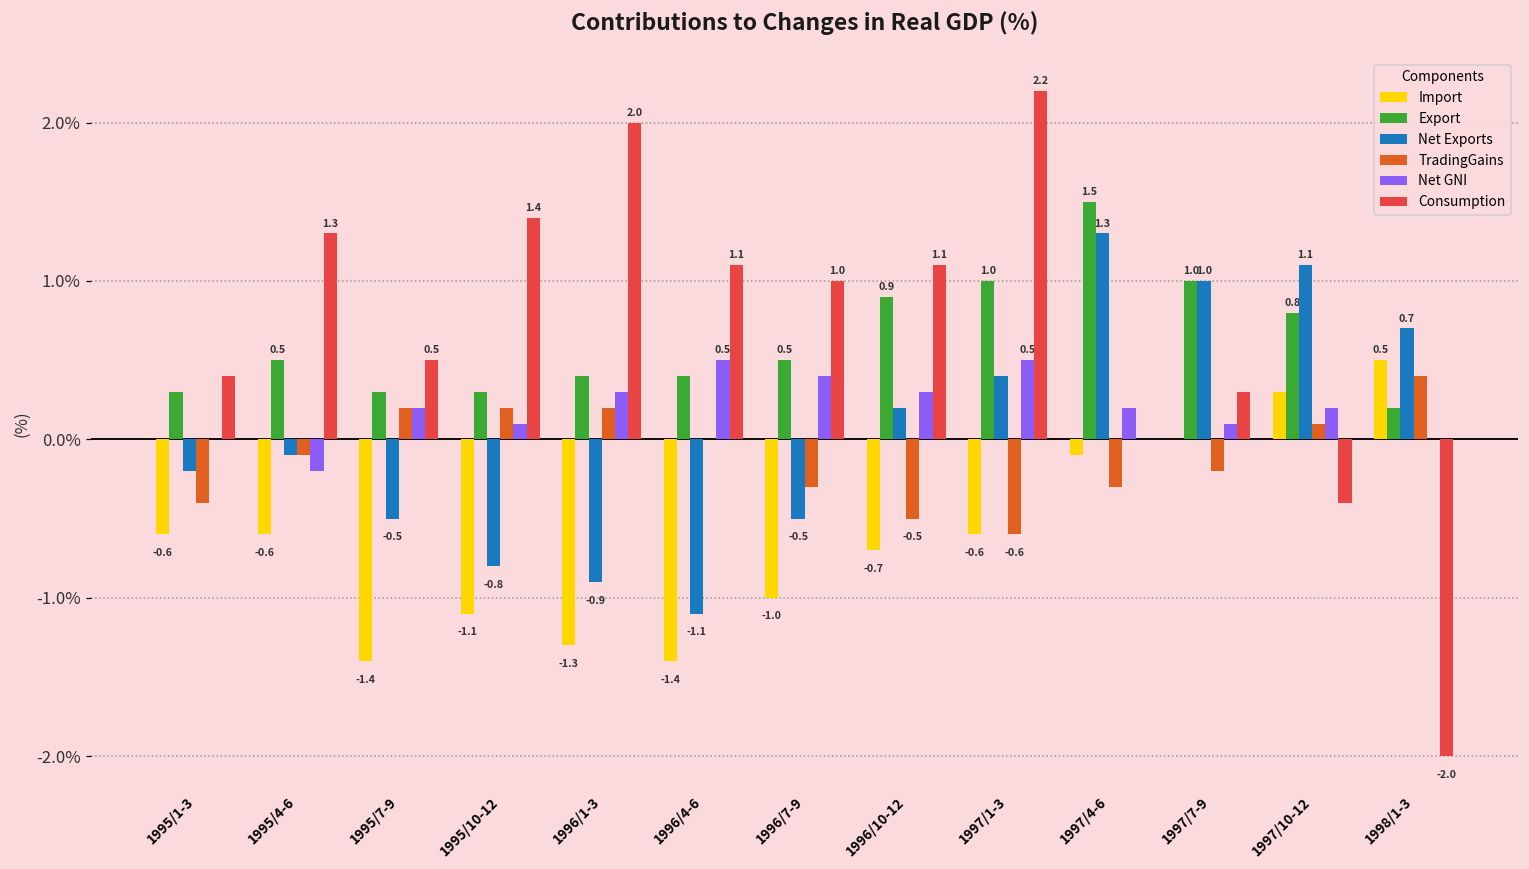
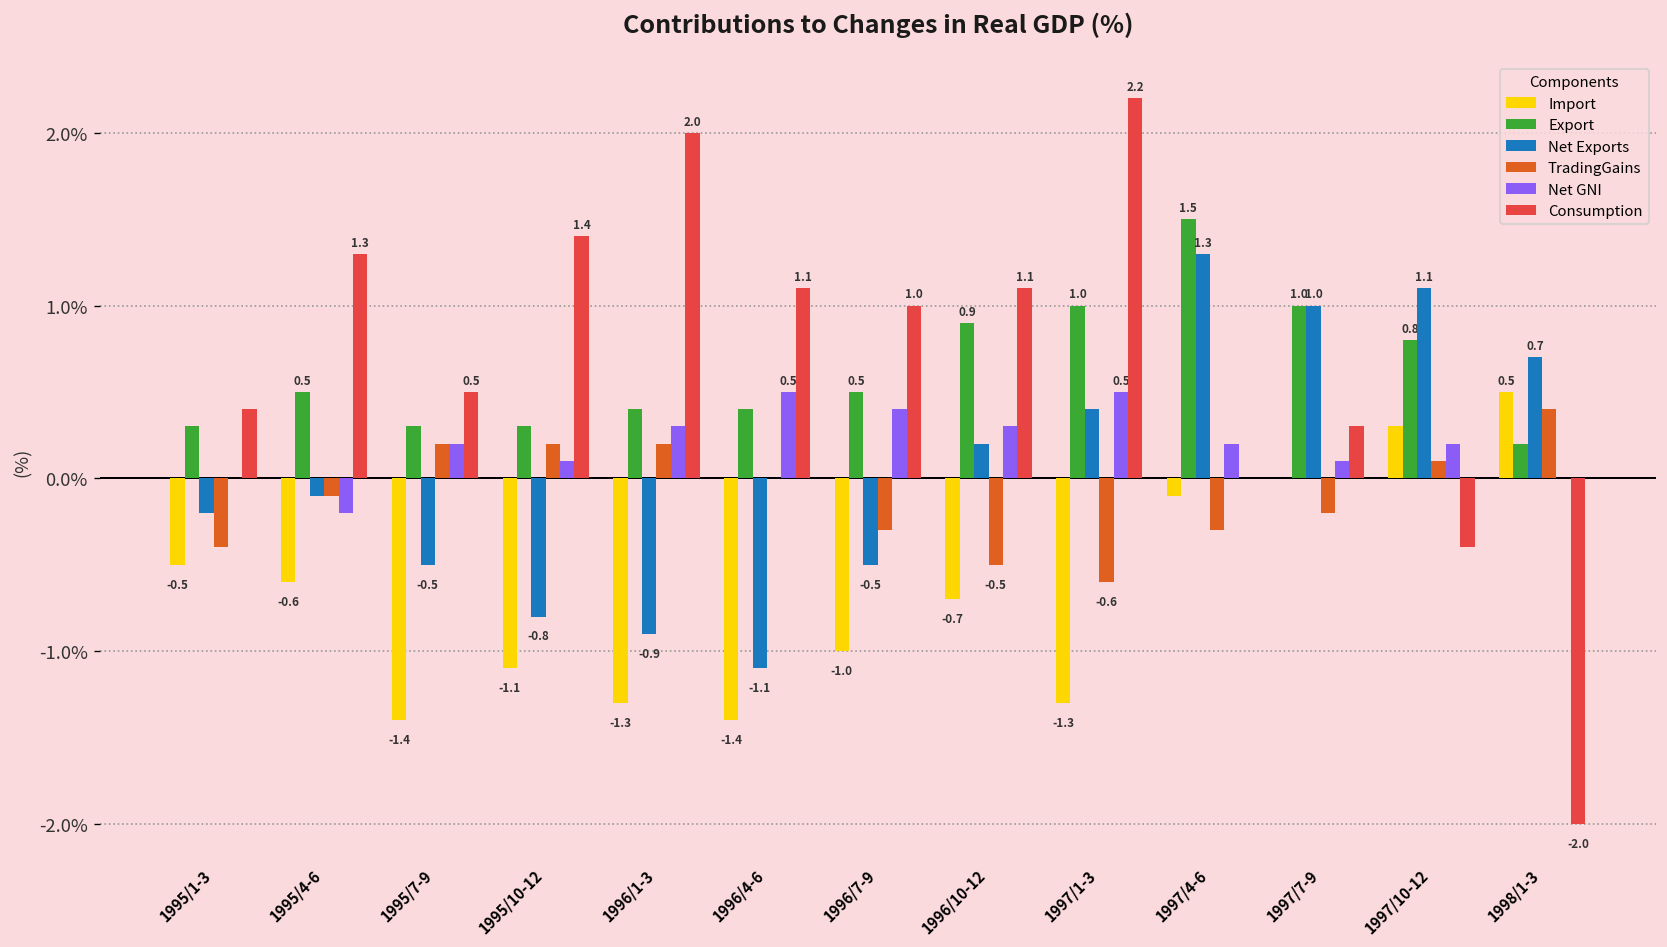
  {
    "Import": {
-     "1995/1-3": -0.6,
+     "1995/1-3": -0.5,
      "1995/4-6": -0.6,
      "1995/7-9": -1.4,
      "1995/10-12": -1.1,
      "1996/1-3": -1.3,
      "1996/4-6": -1.4,
      "1996/7-9": -1.0,
      "1996/10-12": -0.7,
-     "1997/1-3": -0.6,
+     "1997/1-3": -1.3,
      "1998/1-3": 0.5
    },
    "Export": {
      "1995/4-6": 0.5,
      "1996/7-9": 0.5,
      "1996/10-12": 0.9,
      "1997/1-3": 1.0,
      "1997/4-6": 1.5,
      "1997/10-12": 0.8
    },
    "Net Exports": {
      "1995/7-9": -0.5,
      "1995/10-12": -0.8,
      "1996/1-3": -0.9,
      "1996/4-6": -1.1,
      "1996/7-9": -0.5,
      "1997/4-6": 1.3,
      "1997/10-12": 1.1,
      "1998/1-3": 0.7
    },
    "Net GNI": {
      "1996/4-6": 0.5,
      "1997/1-3": 0.5
    }
  }
